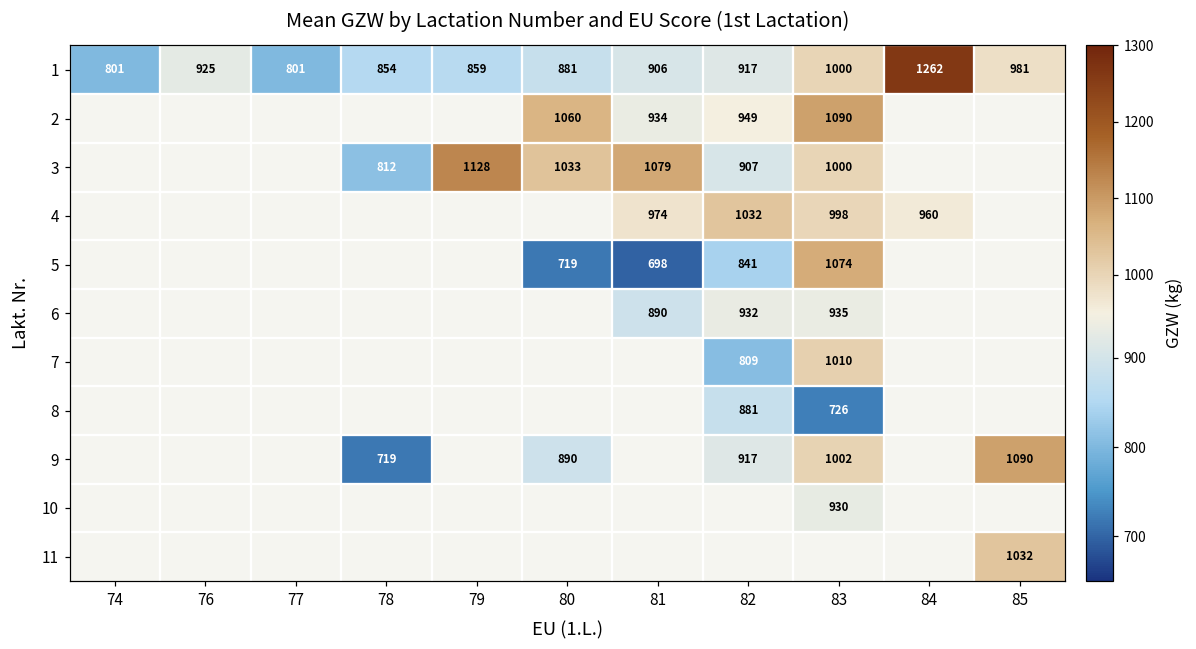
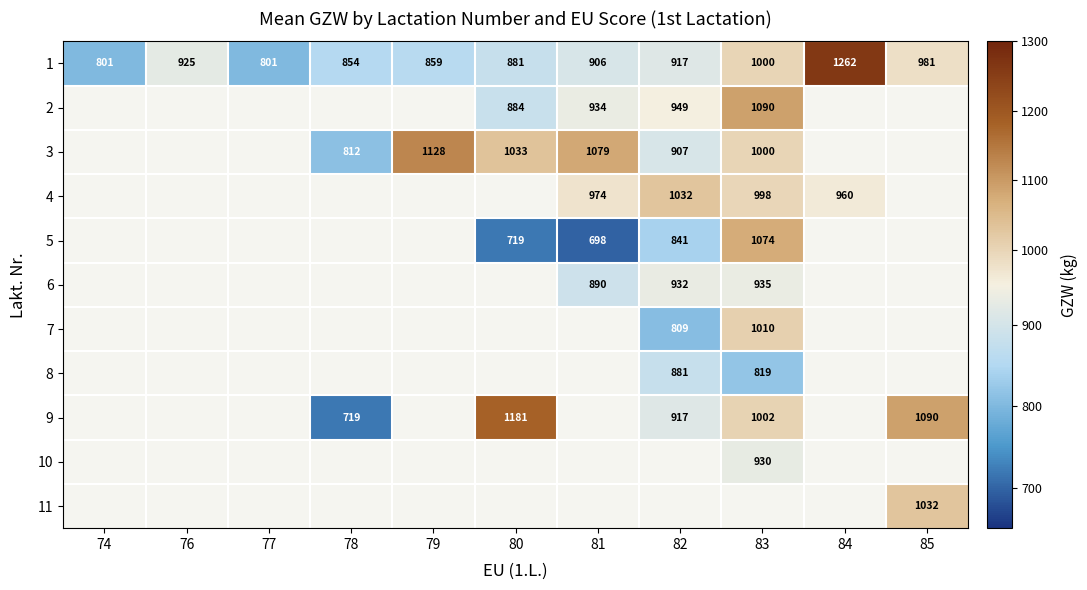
  {
    "1": {
      "74": 801,
      "76": 925,
      "77": 801,
      "78": 854,
      "79": 859,
      "80": 881,
      "81": 906,
      "82": 917,
      "83": 1000,
      "84": 1262,
      "85": 981
    },
    "2": {
-     "80": 1060,
+     "80": 884,
      "81": 934,
      "82": 949,
      "83": 1090
    },
    "3": {
      "78": 812,
      "79": 1128,
      "80": 1033,
      "81": 1079,
      "82": 907,
      "83": 1000
    },
    "4": {
      "81": 974,
      "82": 1032,
      "83": 998,
      "84": 960
    },
    "5": {
      "80": 719,
      "81": 698,
      "82": 841,
      "83": 1074
    },
    "6": {
      "81": 890,
      "82": 932,
      "83": 935
    },
    "7": {
      "82": 809,
      "83": 1010
    },
    "8": {
      "82": 881,
-     "83": 726
+     "83": 819
    },
    "9": {
      "78": 719,
-     "80": 890,
+     "80": 1181,
      "82": 917,
      "83": 1002,
      "85": 1090
    },
    "10": {
      "83": 930
    },
    "11": {
      "85": 1032
    }
  }
